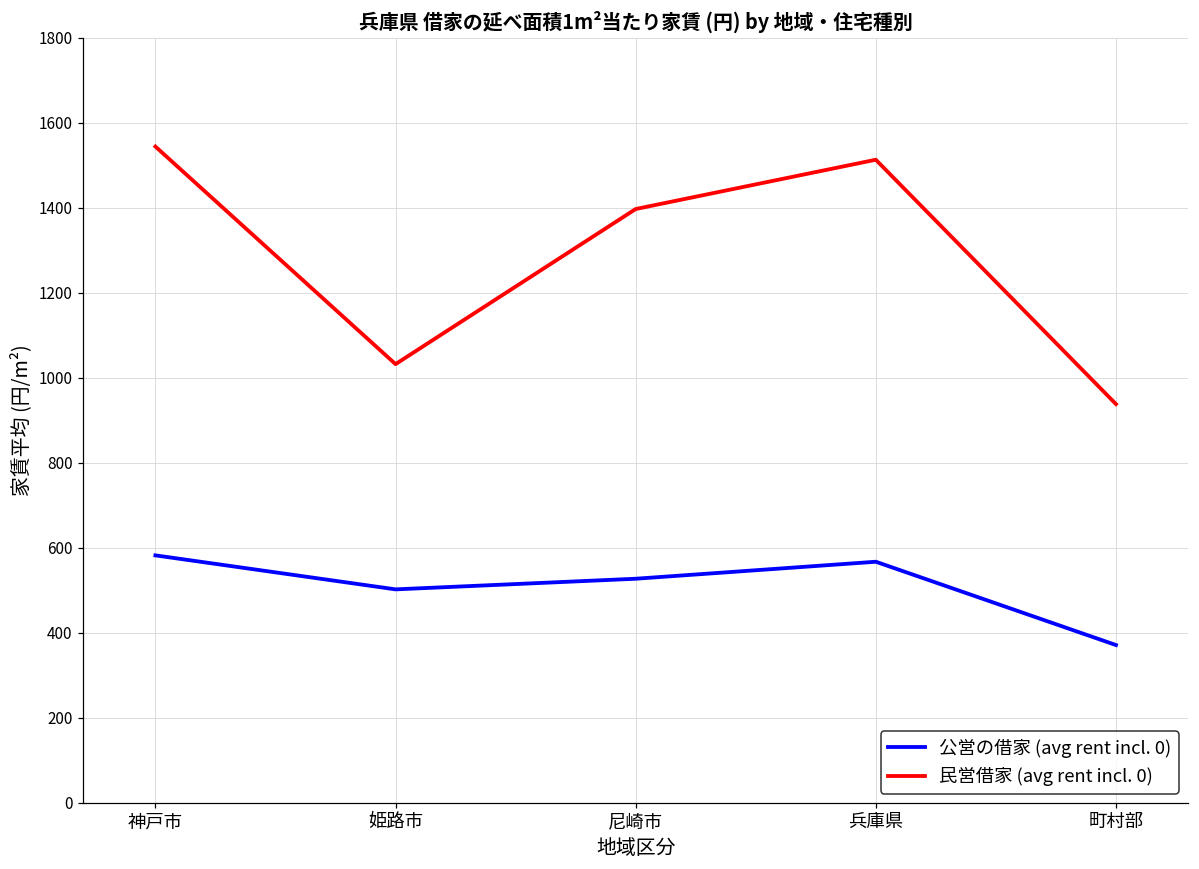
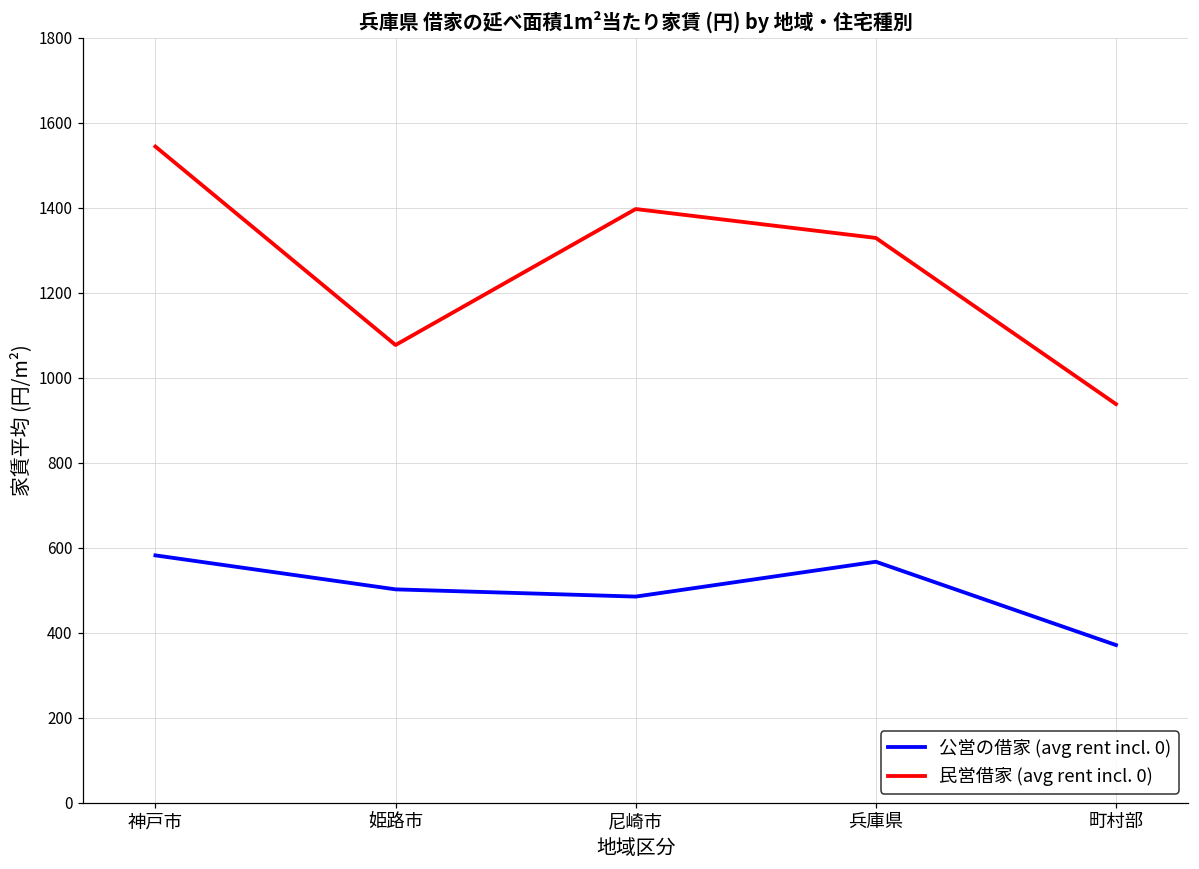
  {
    "公営の借家 (avg rent incl. 0)": {
      "神戸市": 580,
      "姫路市": 500,
-     "尼崎市": 530,
+     "尼崎市": 490,
      "兵庫県": 570,
      "町村部": 370
    },
    "民営借家 (avg rent incl. 0)": {
      "神戸市": 1540,
-     "姫路市": 1030,
+     "姫路市": 1080,
      "尼崎市": 1400,
-     "兵庫県": 1510,
+     "兵庫県": 1330,
      "町村部": 940
    }
  }
